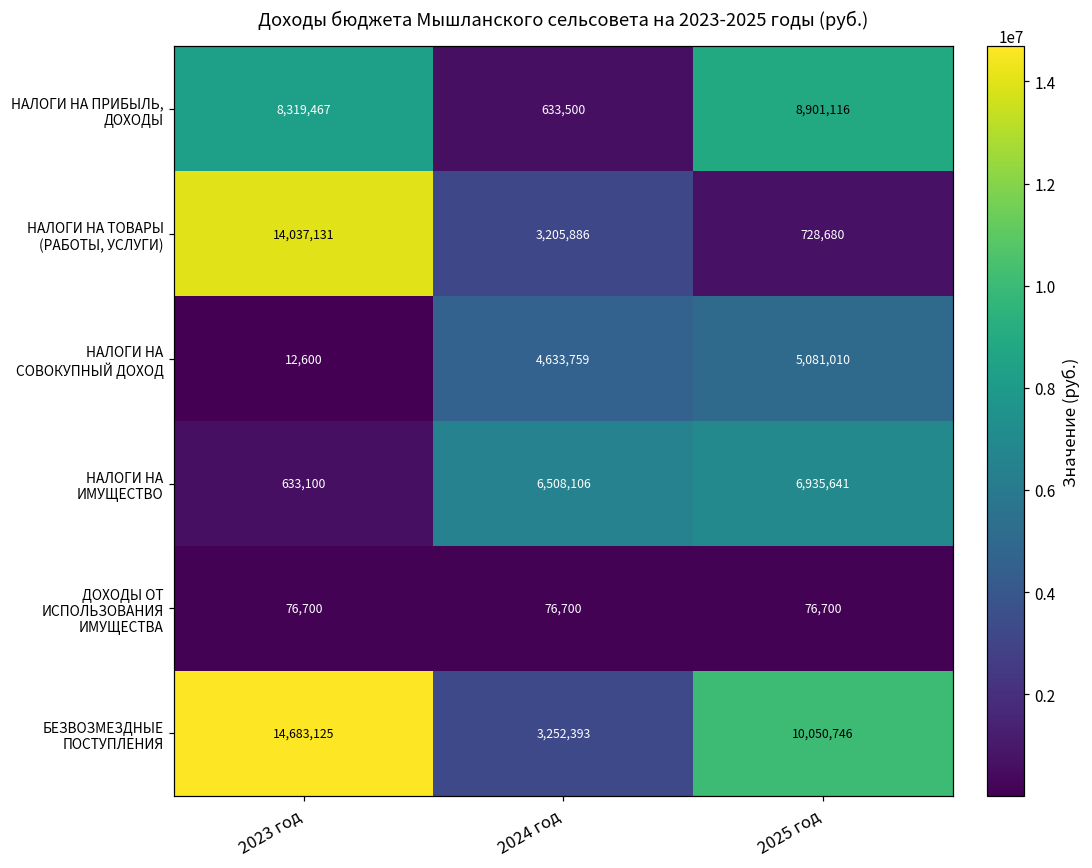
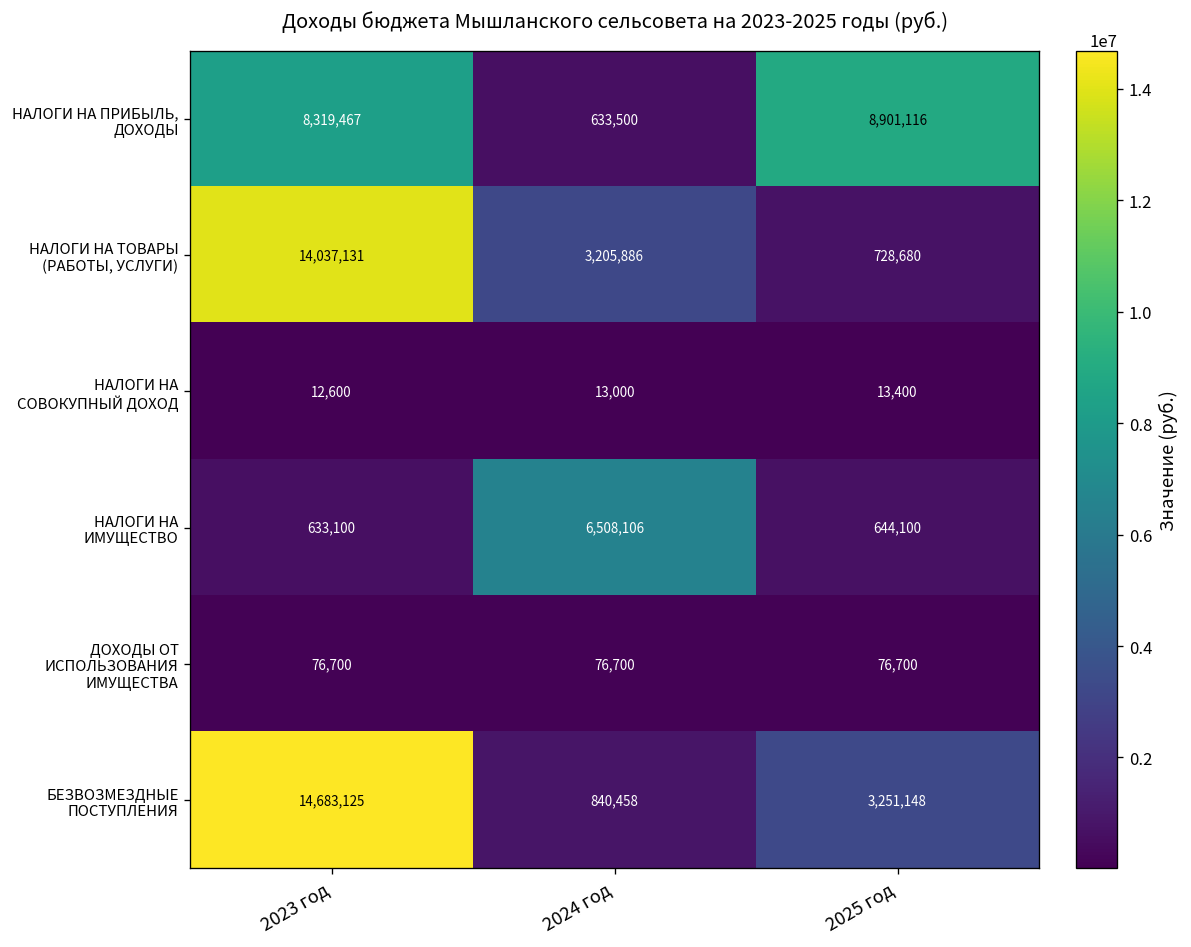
  {
    "НАЛОГИ НА ПРИБЫЛЬ, ДОХОДЫ": {
      "2023 год": "8,319,467",
      "2024 год": "633,500",
      "2025 год": "8,901,116"
    },
    "НАЛОГИ НА ТОВАРЫ (РАБОТЫ, УСЛУГИ)": {
      "2023 год": "14,037,131",
      "2024 год": "3,205,886",
      "2025 год": "728,680"
    },
    "НАЛОГИ НА СОВОКУПНЫЙ ДОХОД": {
      "2023 год": "12,600",
-     "2024 год": "4,633,759",
-     "2025 год": "5,081,010"
+     "2024 год": "13,000",
+     "2025 год": "13,400"
    },
    "НАЛОГИ НА ИМУЩЕСТВО": {
      "2023 год": "633,100",
      "2024 год": "6,508,106",
-     "2025 год": "6,935,641"
+     "2025 год": "644,100"
    },
    "ДОХОДЫ ОТ ИСПОЛЬЗОВАНИЯ ИМУЩЕСТВА": {
      "2023 год": "76,700",
      "2024 год": "76,700",
      "2025 год": "76,700"
    },
    "БЕЗВОЗМЕЗДНЫЕ ПОСТУПЛЕНИЯ": {
      "2023 год": "14,683,125",
-     "2024 год": "3,252,393",
-     "2025 год": "10,050,746"
+     "2024 год": "840,458",
+     "2025 год": "3,251,148"
    }
  }
